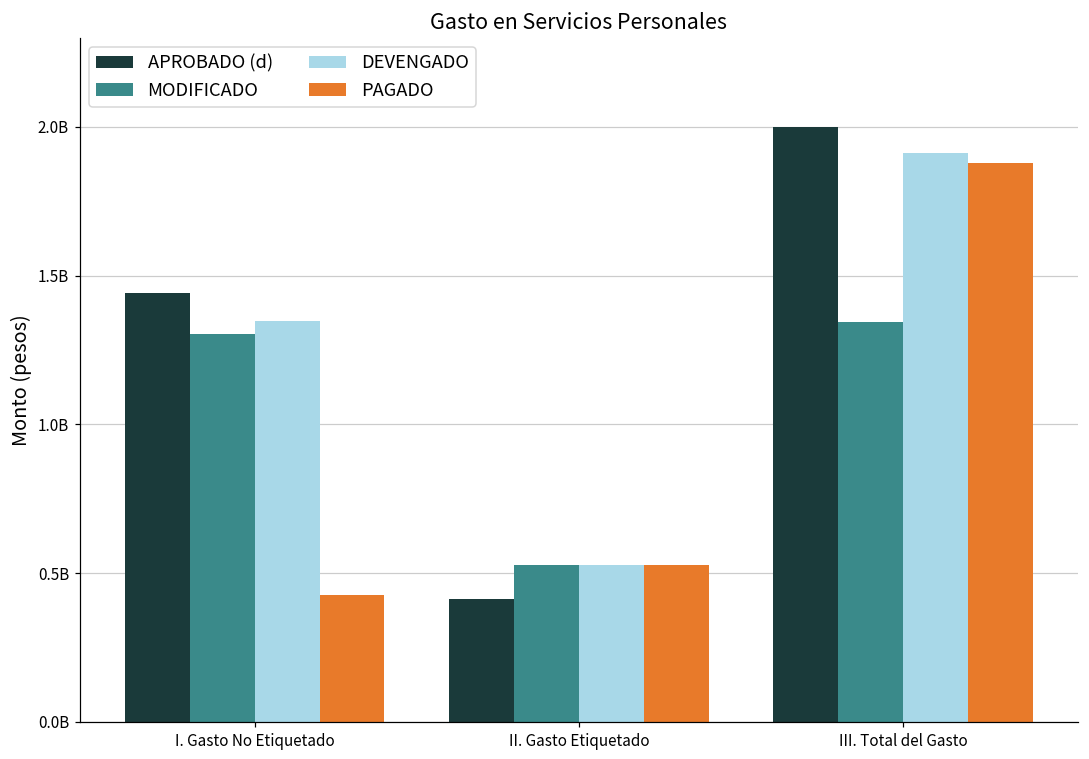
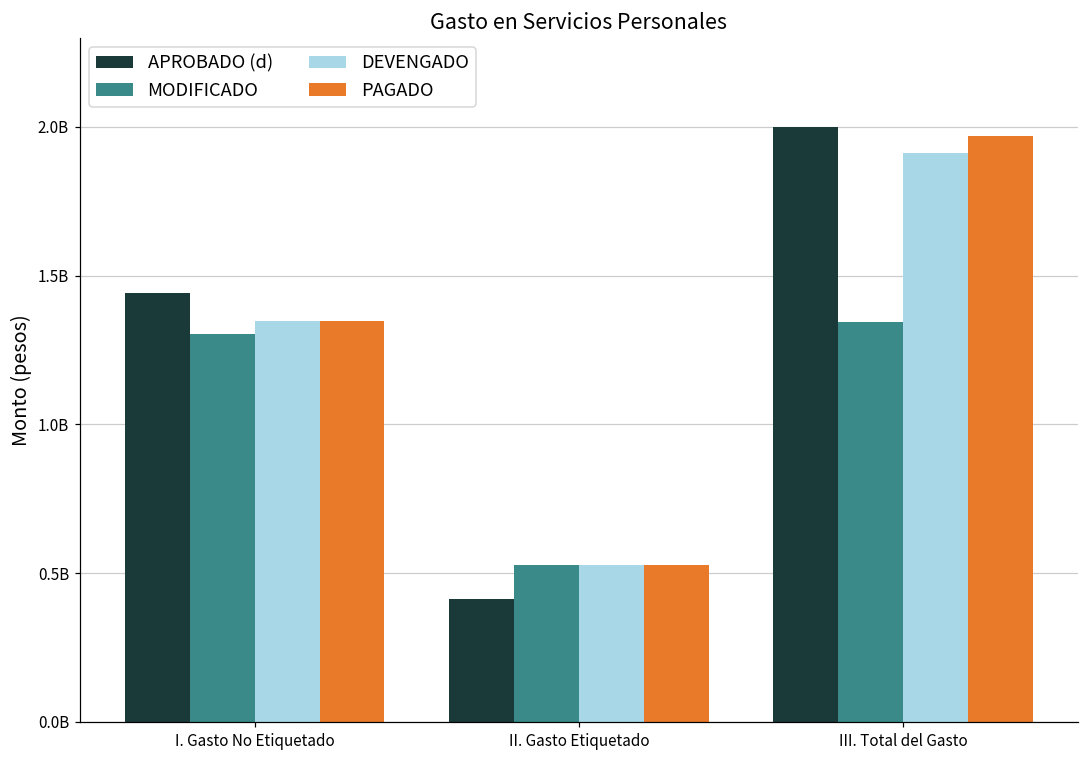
  {
    "APROBADO (d)": {
      "I. Gasto No Etiquetado": 1440000000,
      "II. Gasto Etiquetado": 410000000,
      "III. Total del Gasto": 2000000000
    },
    "MODIFICADO": {
      "I. Gasto No Etiquetado": 1300000000,
      "II. Gasto Etiquetado": 530000000,
      "III. Total del Gasto": 1340000000
    },
    "DEVENGADO": {
      "I. Gasto No Etiquetado": 1350000000,
      "II. Gasto Etiquetado": 530000000,
      "III. Total del Gasto": 1910000000
    },
    "PAGADO": {
-     "I. Gasto No Etiquetado": 430000000,
+     "I. Gasto No Etiquetado": 1350000000,
      "II. Gasto Etiquetado": 530000000,
-     "III. Total del Gasto": 1880000000
+     "III. Total del Gasto": 1970000000
    }
  }
